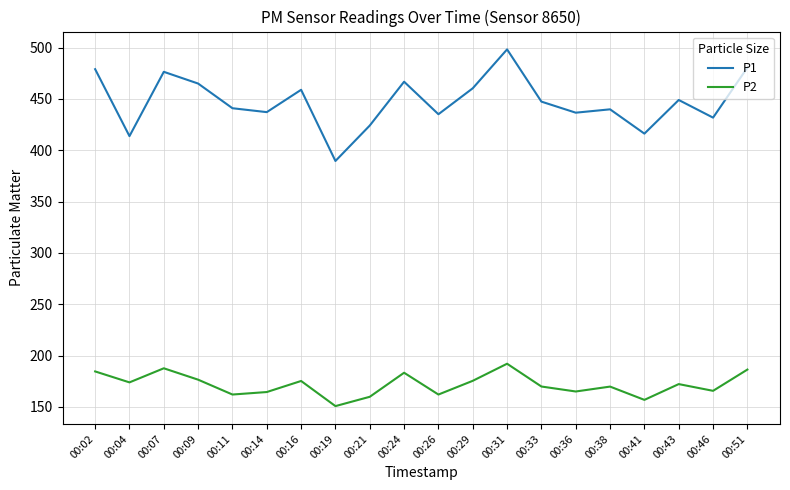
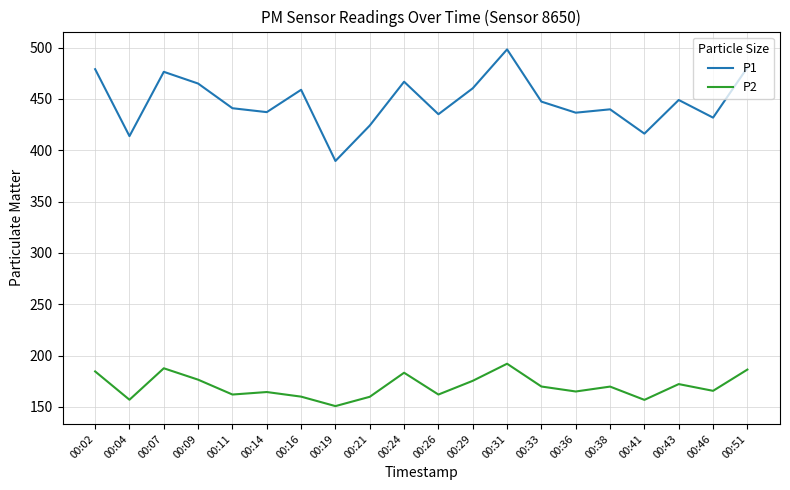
  {
    "P1": {
      "00:02": 479,
      "00:04": 414,
      "00:07": 476,
      "00:09": 465,
      "00:11": 441,
      "00:14": 437,
      "00:16": 459,
      "00:19": 390,
      "00:21": 424,
      "00:24": 467,
      "00:26": 435,
      "00:29": 460,
      "00:31": 498,
      "00:33": 447,
      "00:36": 437,
      "00:38": 440,
      "00:41": 416,
      "00:43": 449,
      "00:46": 432
    },
    "P2": {
      "00:02": 185,
-     "00:04": 174,
+     "00:04": 157,
      "00:07": 188,
      "00:09": 177,
      "00:11": 162,
      "00:14": 165,
-     "00:16": 175,
+     "00:16": 160,
      "00:19": 151,
      "00:21": 160,
      "00:24": 183,
      "00:26": 162,
      "00:29": 175,
      "00:31": 192,
      "00:33": 170,
      "00:36": 165,
      "00:38": 170,
      "00:41": 157,
      "00:43": 172,
      "00:46": 166,
      "00:51": 186
    }
  }
